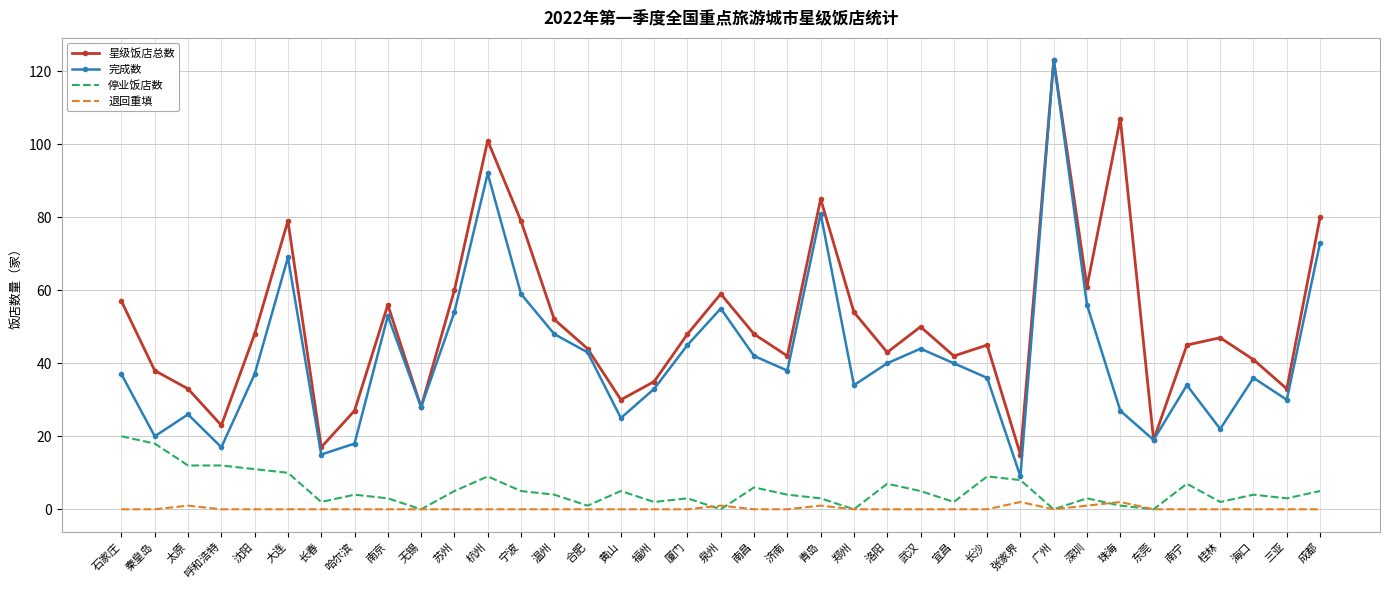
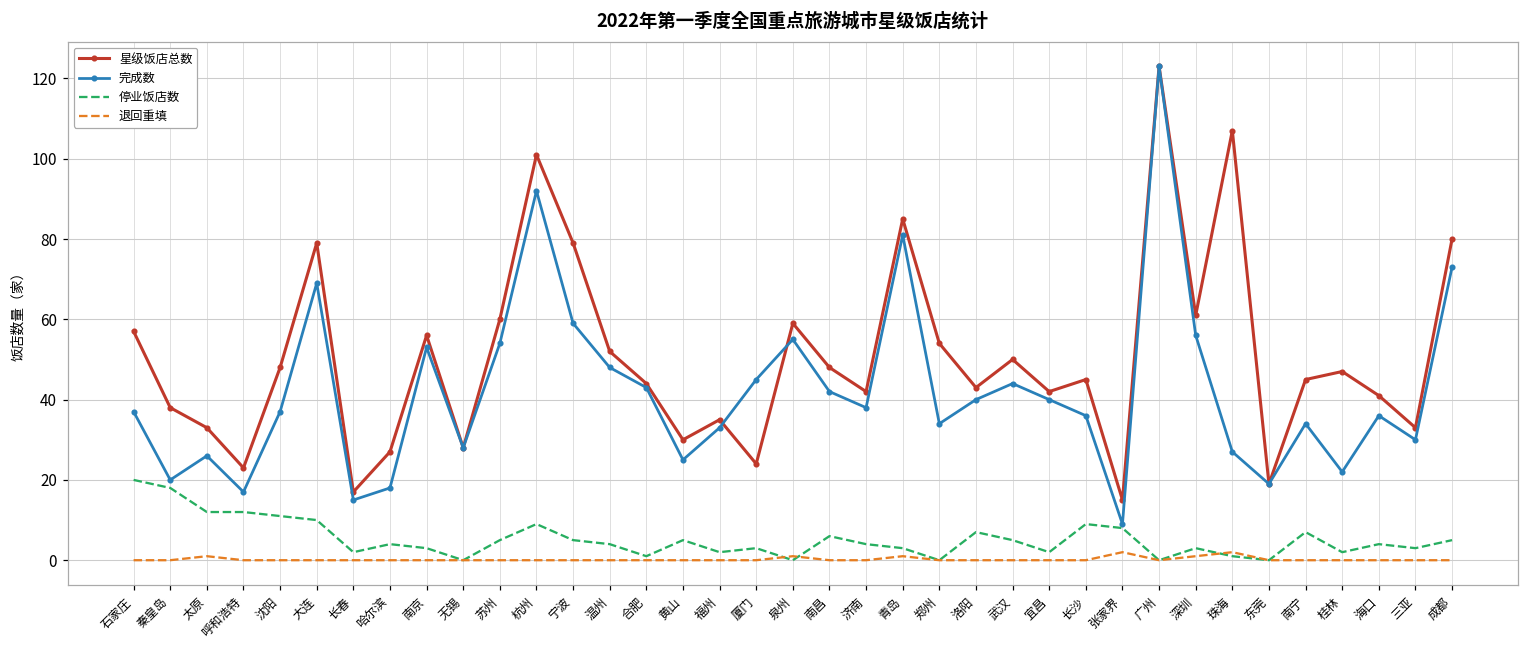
  {
    "星级饭店总数": {
      "石家庄": 57,
      "秦皇岛": 38,
      "太原": 33,
      "呼和浩特": 23,
      "沈阳": 48,
      "大连": 79,
      "长春": 17,
      "哈尔滨": 27,
      "南京": 56,
      "苏州": 60,
      "杭州": 101,
      "宁波": 79,
      "温州": 52,
      "合肥": 44,
      "黄山": 30,
      "福州": 35,
-     "厦门": 48,
+     "厦门": 24,
      "泉州": 59,
      "南昌": 48,
      "济南": 42,
      "青岛": 85,
      "郑州": 54,
      "洛阳": 43,
      "武汉": 50,
      "宜昌": 42,
      "长沙": 45,
      "张家界": 15,
      "深圳": 61,
      "珠海": 107,
      "南宁": 45,
      "桂林": 47,
      "海口": 41,
      "三亚": 33,
      "成都": 80
    },
    "完成数": {
      "石家庄": 37,
      "秦皇岛": 20,
      "太原": 26,
      "呼和浩特": 17,
      "沈阳": 37,
      "大连": 69,
      "长春": 15,
      "哈尔滨": 18,
      "南京": 53,
      "苏州": 54,
      "杭州": 92,
      "宁波": 59,
      "温州": 48,
      "合肥": 43,
      "黄山": 25,
      "福州": 33,
      "厦门": 45,
      "泉州": 55,
      "南昌": 42,
      "济南": 38,
      "青岛": 81,
      "郑州": 34,
      "洛阳": 40,
      "武汉": 44,
      "宜昌": 40,
      "长沙": 36,
      "张家界": 9,
      "深圳": 56,
      "珠海": 27,
      "南宁": 34,
      "桂林": 22,
      "海口": 36,
      "三亚": 30,
      "成都": 73
    },
    "停业饭店数": {
      "石家庄": 20,
      "秦皇岛": 18,
      "太原": 12,
      "呼和浩特": 12,
      "沈阳": 11,
      "大连": 10,
      "长春": 2,
      "哈尔滨": 4,
      "南京": 3,
      "苏州": 5,
      "杭州": 9,
      "宁波": 5,
      "温州": 4,
      "合肥": 1,
      "黄山": 5,
      "福州": 2,
      "厦门": 3,
      "泉州": 0,
      "南昌": 6,
      "济南": 4,
      "青岛": 3,
      "洛阳": 7,
      "武汉": 5,
      "宜昌": 2,
      "长沙": 9,
      "张家界": 8,
      "深圳": 3,
      "珠海": 1,
      "南宁": 7,
      "桂林": 2,
      "海口": 4,
      "三亚": 3,
      "成都": 5
    },
    "退回重填": {
      "石家庄": 0,
      "秦皇岛": 0,
      "太原": 1,
      "呼和浩特": 0,
      "沈阳": 0,
      "大连": 0,
      "长春": 0,
      "哈尔滨": 0,
      "南京": 0,
      "苏州": 0,
      "杭州": 0,
      "宁波": 0,
      "温州": 0,
      "合肥": 0,
      "黄山": 0,
      "福州": 0,
      "厦门": 0,
      "泉州": 1,
      "南昌": 0,
      "济南": 0,
      "青岛": 1,
      "洛阳": 0,
      "武汉": 0,
      "宜昌": 0,
      "长沙": 0,
      "张家界": 2,
      "深圳": 1,
      "珠海": 2,
      "南宁": 0,
      "桂林": 0,
      "海口": 0,
      "三亚": 0,
      "成都": 0
    }
  }
